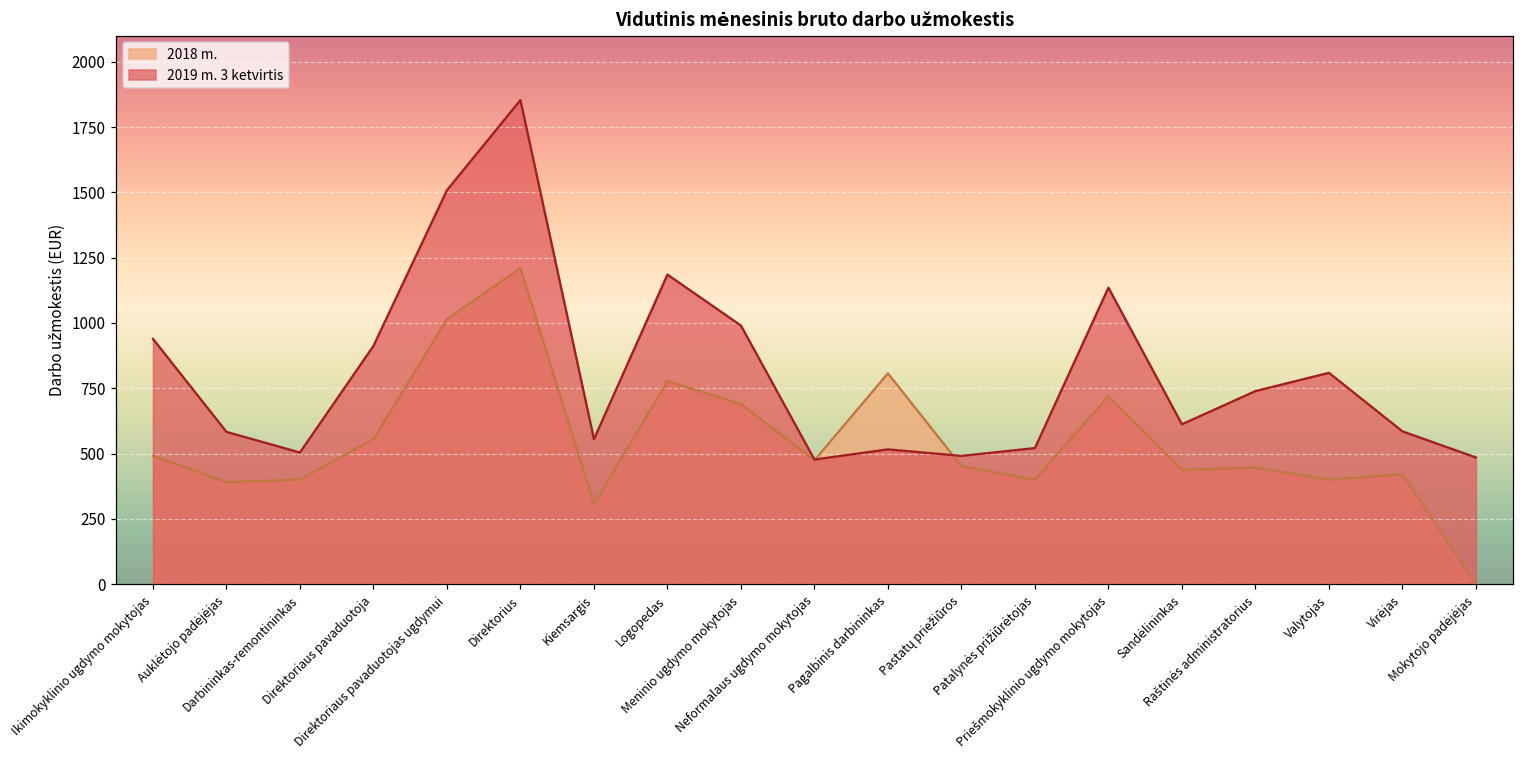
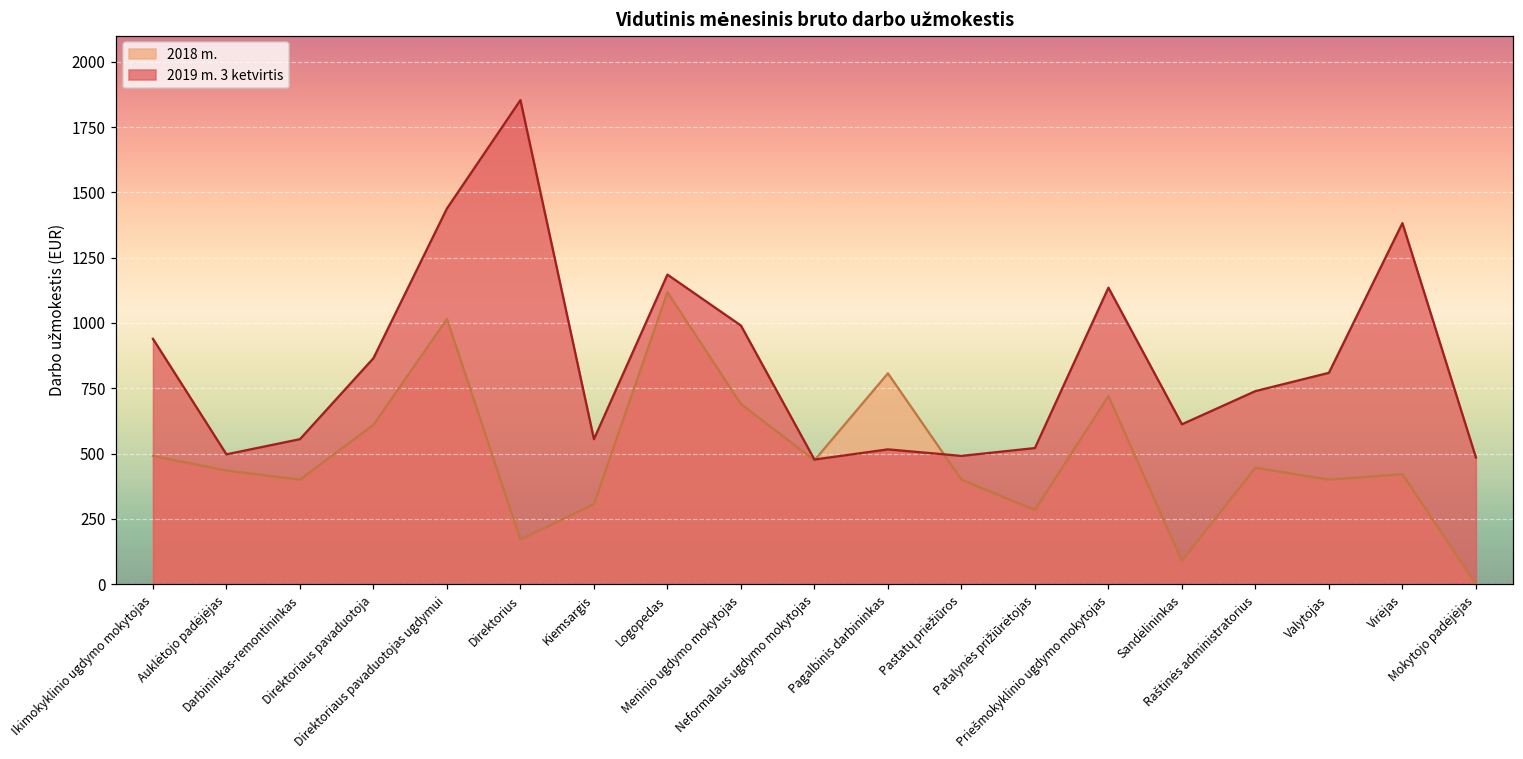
  {
    "2018 m.": {
      "Ikimokyklinio ugdymo mokytojas": 490,
-     "Auklėtojo padėjėjas": 390,
+     "Auklėtojo padėjėjas": 440,
      "Darbininkas-remontininkas": 400,
-     "Direktoriaus pavaduotoja": 560,
+     "Direktoriaus pavaduotoja": 610,
      "Direktoriaus pavaduotojas ugdymui": 1020,
-     "Direktorius": 1210,
+     "Direktorius": 170,
      "Kiemsargis": 310,
-     "Logopedas": 780,
+     "Logopedas": 1120,
      "Meninio ugdymo mokytojas": 690,
      "Pagalbinis darbininkas": 810,
-     "Pastatų priežiūros": 450,
-     "Patalynės prižiūrėtojas": 400,
+     "Pastatų priežiūros": 400,
+     "Patalynės prižiūrėtojas": 280,
      "Priešmokyklinio ugdymo mokytojas": 720,
-     "Sandėlininkas": 440,
+     "Sandėlininkas": 90,
      "Raštinės administratorius": 450,
      "Valytojas": 400,
      "Virėjas": 420,
      "Mokytojo padėjėjas": 0
    },
    "2019 m. 3 ketvirtis": {
      "Ikimokyklinio ugdymo mokytojas": 940,
-     "Auklėtojo padėjėjas": 580,
-     "Darbininkas-remontininkas": 500,
-     "Direktoriaus pavaduotoja": 910,
-     "Direktoriaus pavaduotojas ugdymui": 1510,
+     "Auklėtojo padėjėjas": 500,
+     "Darbininkas-remontininkas": 560,
+     "Direktoriaus pavaduotoja": 870,
+     "Direktoriaus pavaduotojas ugdymui": 1440,
      "Direktorius": 1850,
      "Kiemsargis": 560,
      "Logopedas": 1190,
      "Meninio ugdymo mokytojas": 990,
      "Pagalbinis darbininkas": 520,
      "Pastatų priežiūros": 490,
      "Patalynės prižiūrėtojas": 520,
      "Priešmokyklinio ugdymo mokytojas": 1140,
      "Sandėlininkas": 610,
      "Raštinės administratorius": 740,
      "Valytojas": 810,
-     "Virėjas": 590,
+     "Virėjas": 1380,
      "Mokytojo padėjėjas": 490
    }
  }
